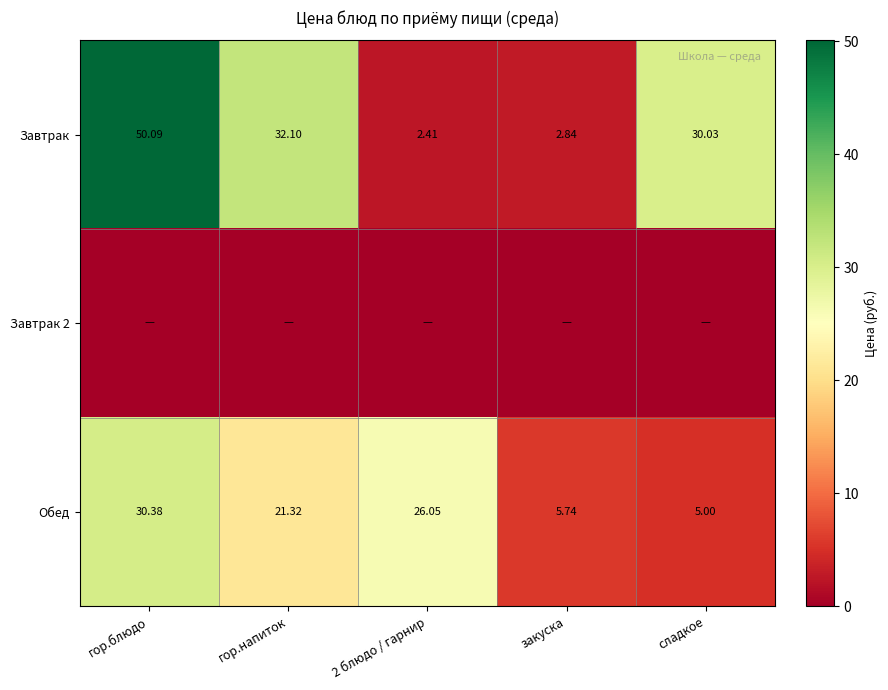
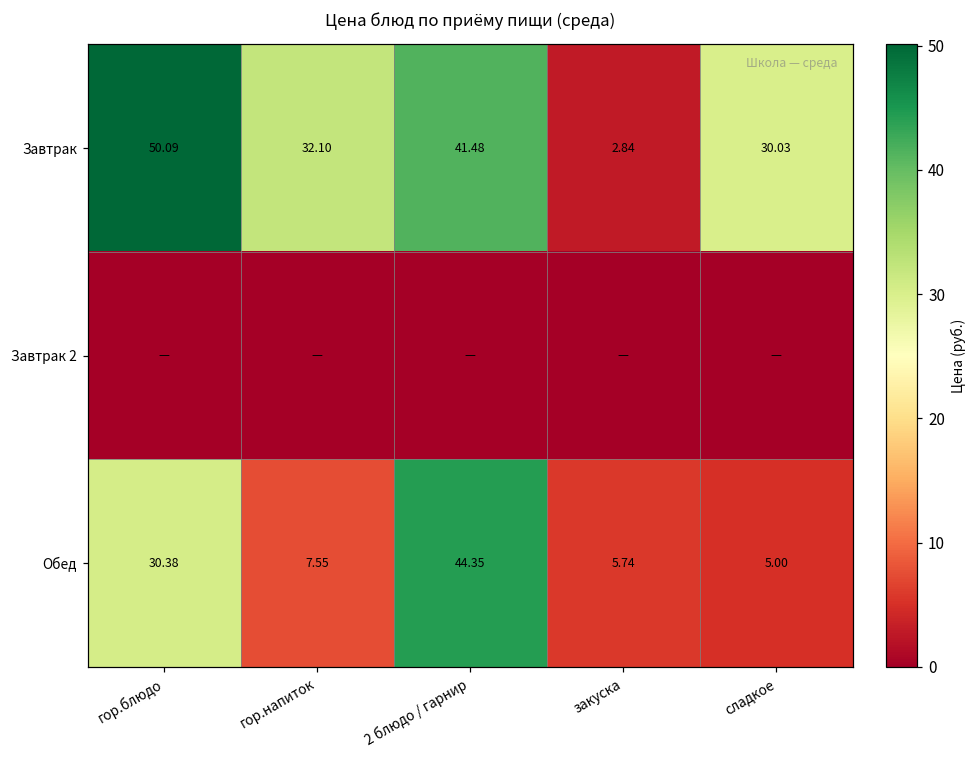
  {
    "Завтрак": {
      "гор.блюдо": 50.09,
      "гор.напиток": 32.10,
-     "2 блюдо / гарнир": 2.41,
+     "2 блюдо / гарнир": 41.48,
      "закуска": 2.84
    },
    "Обед": {
      "гор.блюдо": 30.38,
-     "гор.напиток": 21.32,
-     "2 блюдо / гарнир": 26.05,
+     "гор.напиток": 7.55,
+     "2 блюдо / гарнир": 44.35,
      "закуска": 5.74,
      "сладкое": 5.00
    }
  }
